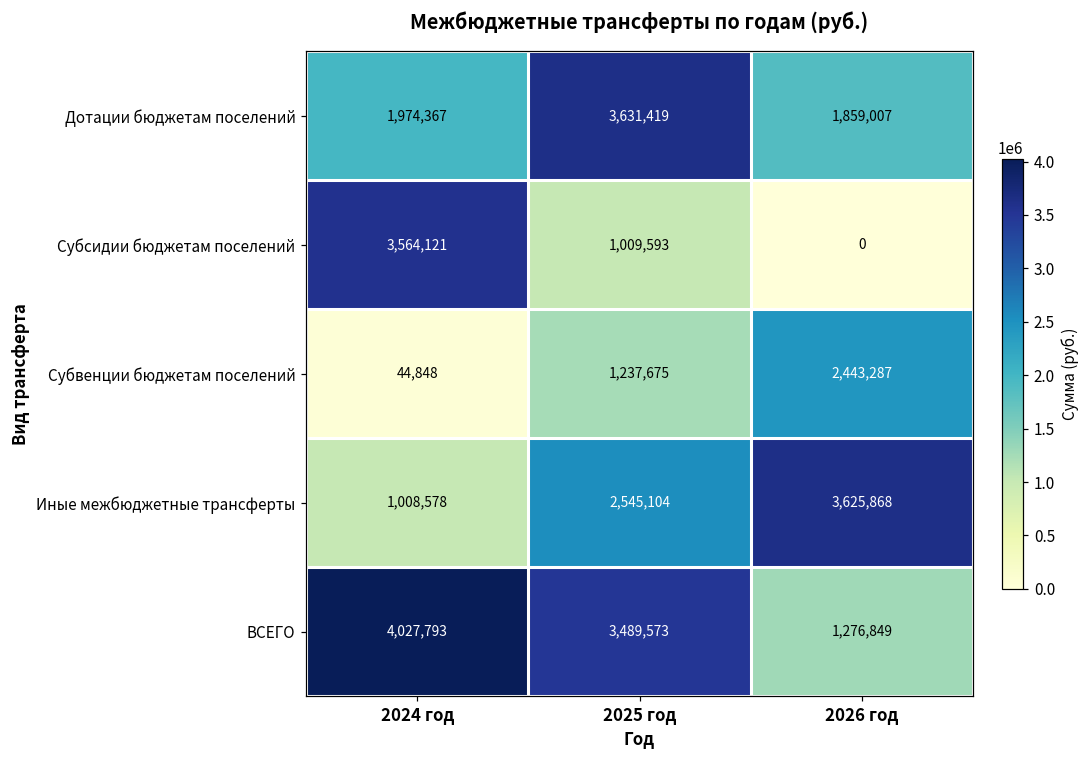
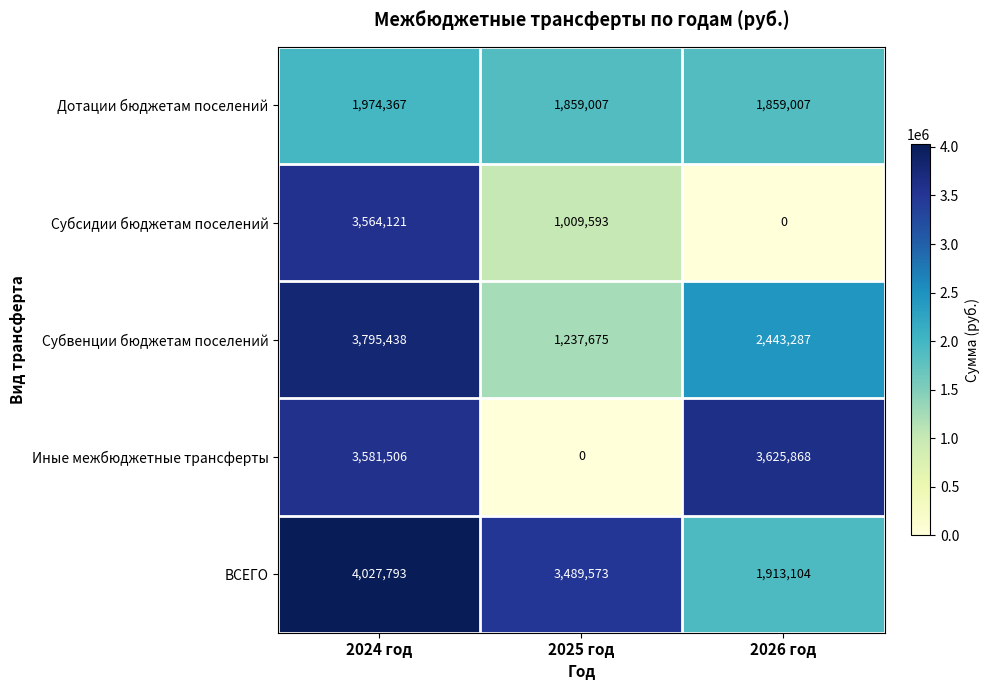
  {
    "Дотации бюджетам поселений": {
      "2024 год": "1,974,367",
-     "2025 год": "3,631,419",
+     "2025 год": "1,859,007",
      "2026 год": "1,859,007"
    },
    "Субсидии бюджетам поселений": {
      "2024 год": "3,564,121",
      "2025 год": "1,009,593",
      "2026 год": "0"
    },
    "Субвенции бюджетам поселений": {
-     "2024 год": "44,848",
+     "2024 год": "3,795,438",
      "2025 год": "1,237,675",
      "2026 год": "2,443,287"
    },
    "Иные межбюджетные трансферты": {
-     "2024 год": "1,008,578",
-     "2025 год": "2,545,104",
+     "2024 год": "3,581,506",
+     "2025 год": "0",
      "2026 год": "3,625,868"
    },
    "ВСЕГО": {
      "2024 год": "4,027,793",
      "2025 год": "3,489,573",
-     "2026 год": "1,276,849"
+     "2026 год": "1,913,104"
    }
  }
